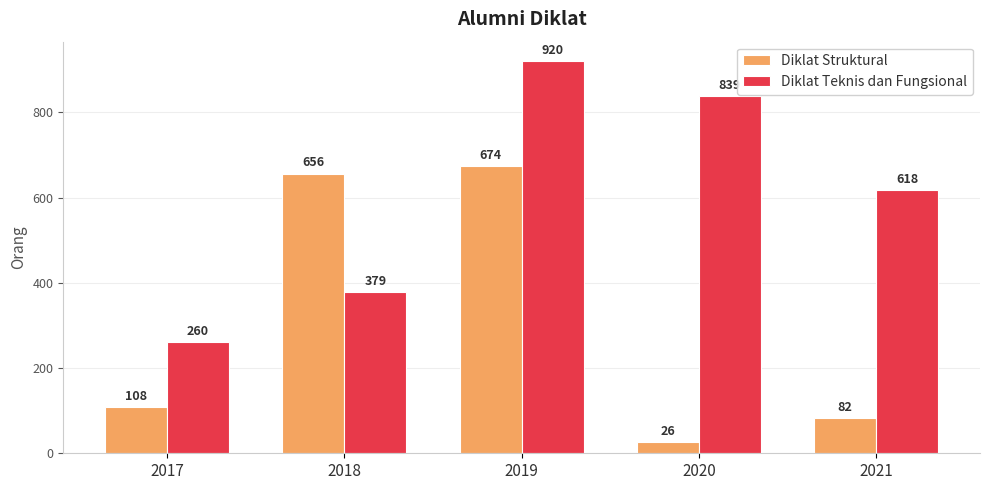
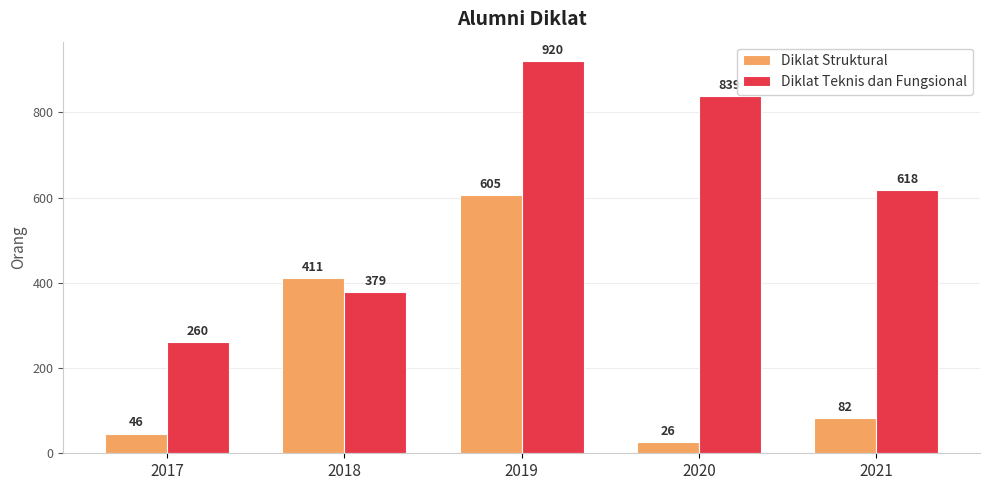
  {
    "Diklat Struktural": {
-     "2017": 108,
-     "2018": 656,
-     "2019": 674,
+     "2017": 46,
+     "2018": 411,
+     "2019": 605,
      "2020": 26,
      "2021": 82
    },
    "Diklat Teknis dan Fungsional": {
      "2017": 260,
      "2018": 379,
      "2019": 920,
      "2021": 618
    }
  }
